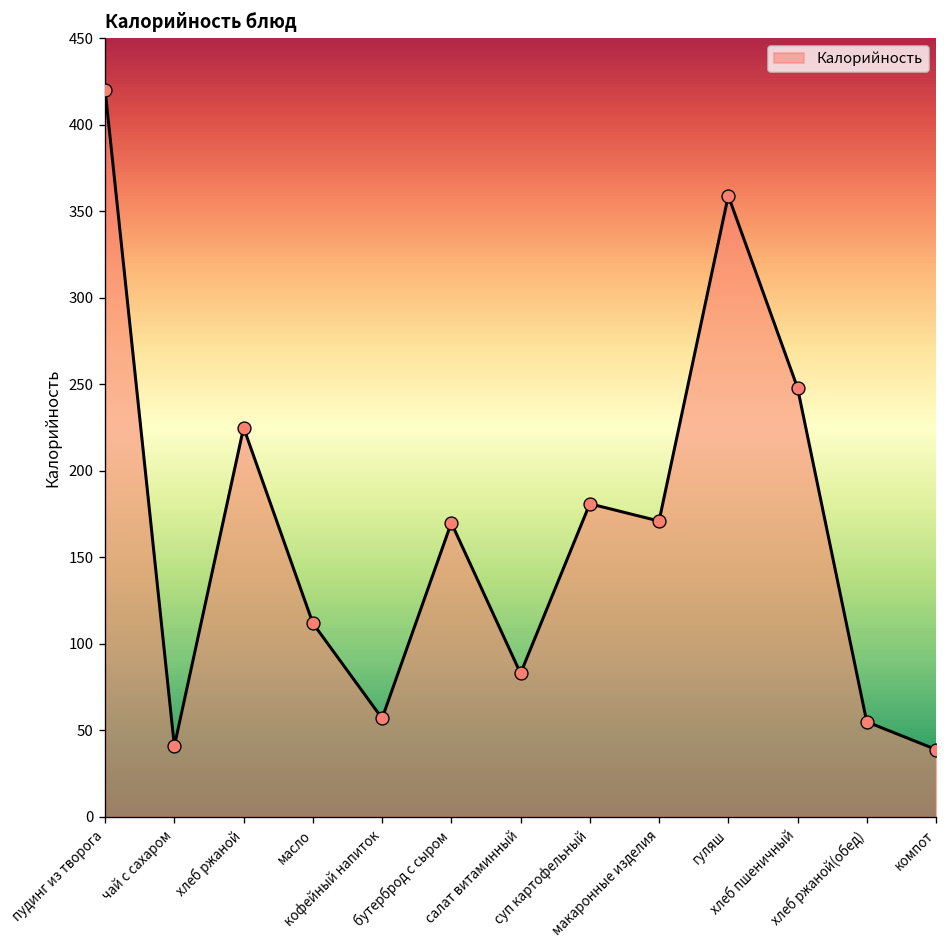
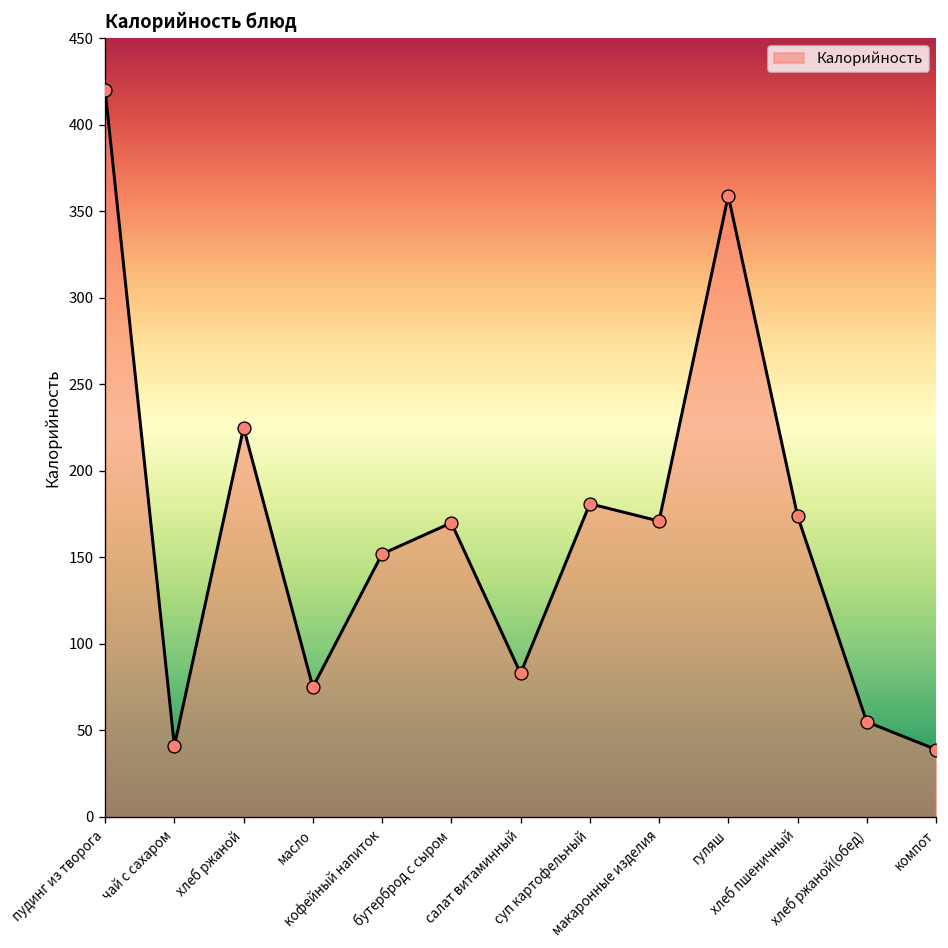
  {
    "пудинг из творога": 420,
    "чай с сахаром": 41,
    "хлеб ржаной": 225,
-   "масло": 112,
-   "кофейный напиток": 57,
+   "масло": 75,
+   "кофейный напиток": 152,
    "бутерброд с сыром": 170,
    "салат витаминный": 83,
    "суп картофельный": 181,
    "макаронные изделия": 171,
    "гуляш": 359,
-   "хлеб пшеничный": 248,
+   "хлеб пшеничный": 174,
    "хлеб ржаной(обед)": 55,
    "компот": 39
  }
